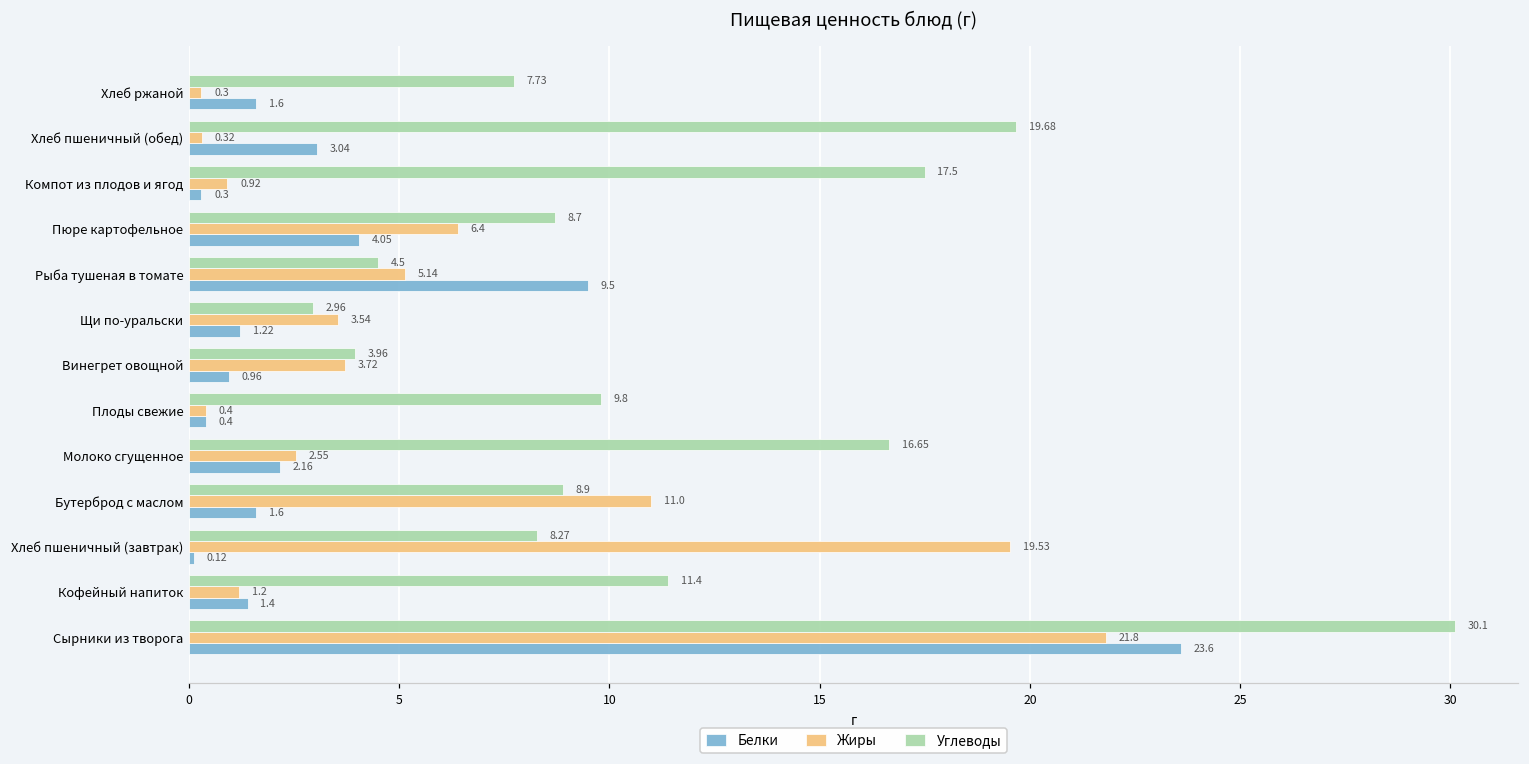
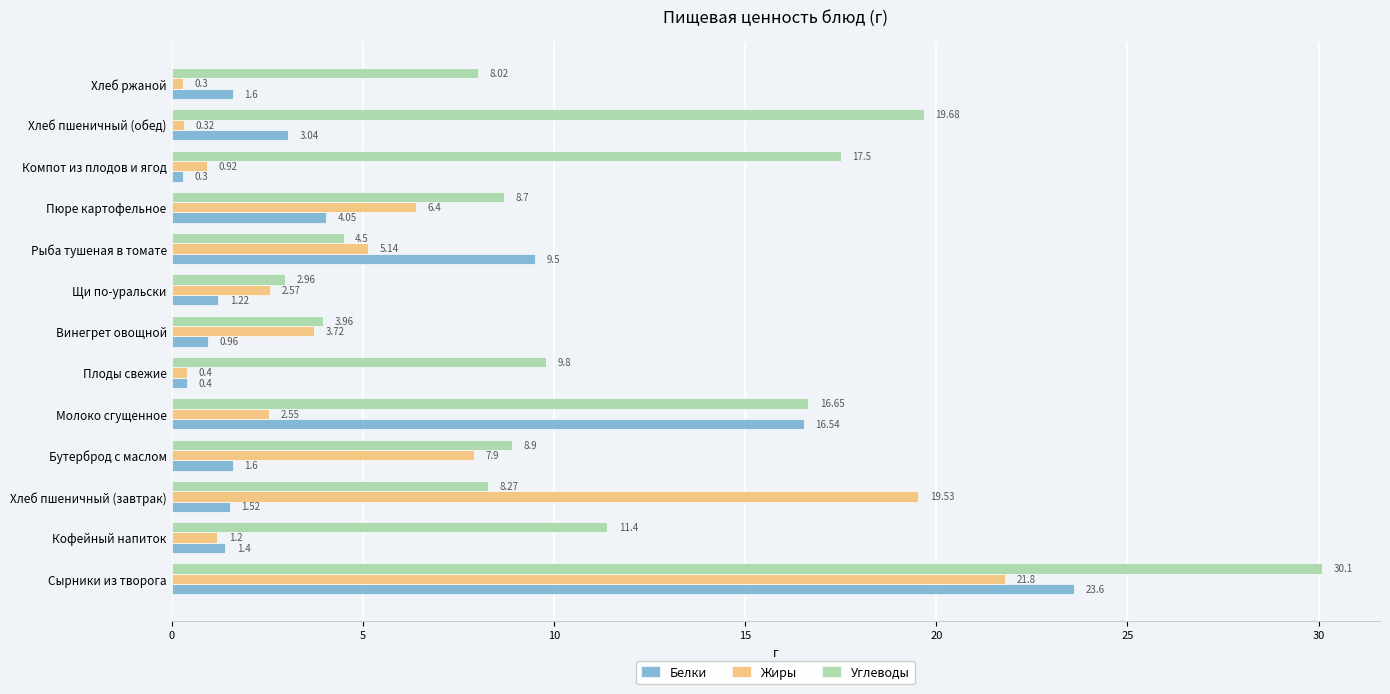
  {
    "Белки": {
      "Хлеб ржаной": 1.6,
      "Хлеб пшеничный (обед)": 3.04,
      "Компот из плодов и ягод": 0.3,
      "Пюре картофельное": 4.05,
      "Рыба тушеная в томате": 9.5,
      "Щи по-уральски": 1.22,
      "Винегрет овощной": 0.96,
      "Плоды свежие": 0.4,
-     "Молоко сгущенное": 2.16,
+     "Молоко сгущенное": 16.54,
      "Бутерброд с маслом": 1.6,
-     "Хлеб пшеничный (завтрак)": 0.12,
+     "Хлеб пшеничный (завтрак)": 1.52,
      "Кофейный напиток": 1.4,
      "Сырники из творога": 23.6
    },
    "Жиры": {
      "Хлеб ржаной": 0.3,
      "Хлеб пшеничный (обед)": 0.32,
      "Компот из плодов и ягод": 0.92,
      "Пюре картофельное": 6.4,
      "Рыба тушеная в томате": 5.14,
-     "Щи по-уральски": 3.54,
+     "Щи по-уральски": 2.57,
      "Винегрет овощной": 3.72,
      "Плоды свежие": 0.4,
      "Молоко сгущенное": 2.55,
-     "Бутерброд с маслом": 11.0,
+     "Бутерброд с маслом": 7.9,
      "Хлеб пшеничный (завтрак)": 19.53,
      "Кофейный напиток": 1.2,
      "Сырники из творога": 21.8
    },
    "Углеводы": {
-     "Хлеб ржаной": 7.73,
+     "Хлеб ржаной": 8.02,
      "Хлеб пшеничный (обед)": 19.68,
      "Компот из плодов и ягод": 17.5,
      "Пюре картофельное": 8.7,
      "Рыба тушеная в томате": 4.5,
      "Щи по-уральски": 2.96,
      "Винегрет овощной": 3.96,
      "Плоды свежие": 9.8,
      "Молоко сгущенное": 16.65,
      "Бутерброд с маслом": 8.9,
      "Хлеб пшеничный (завтрак)": 8.27,
      "Кофейный напиток": 11.4,
      "Сырники из творога": 30.1
    }
  }
